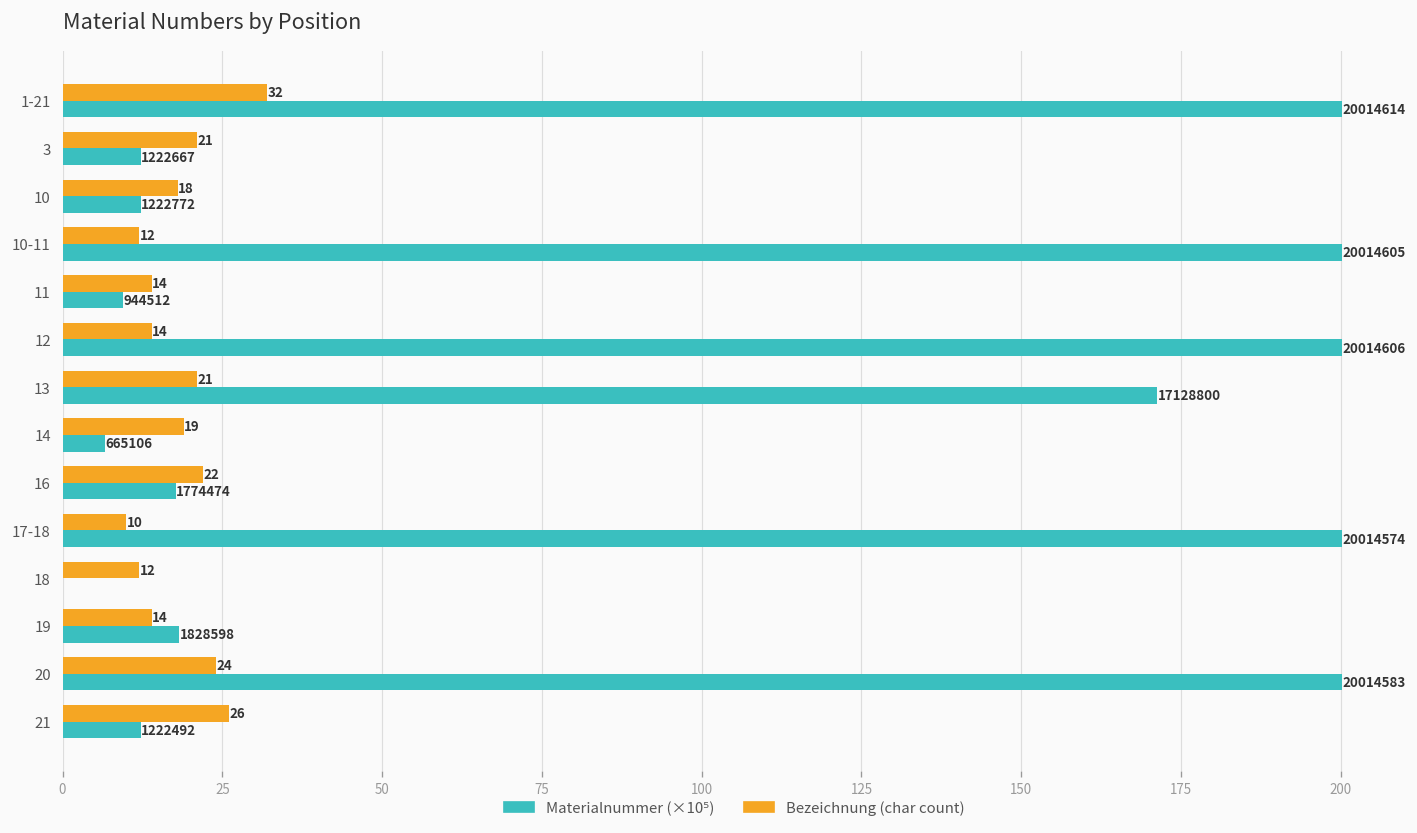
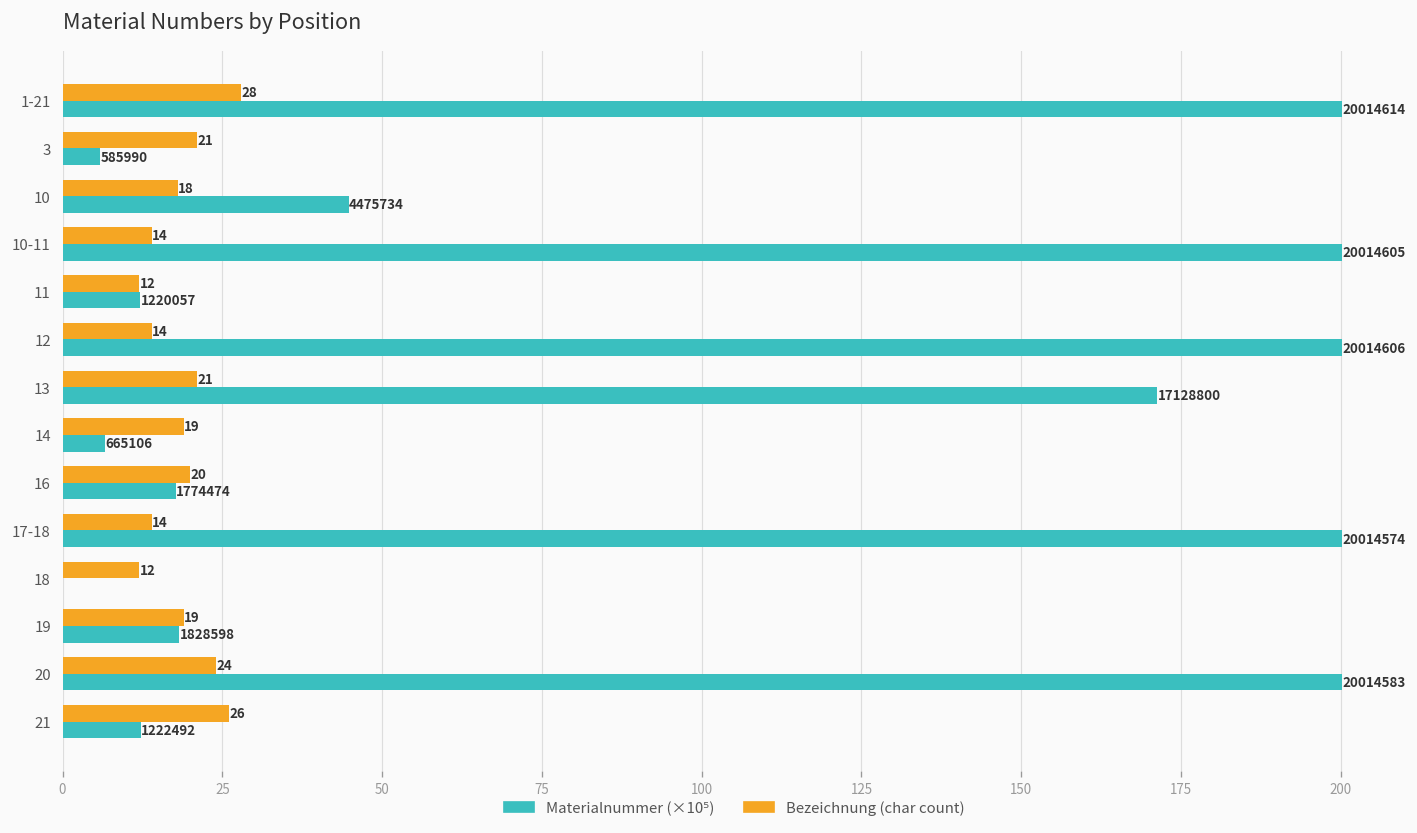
  {
    "Materialnummer (×10⁵)": {
-     "3": 1222667,
-     "10": 1222772,
-     "11": 944512
+     "3": 585990,
+     "10": 4475734,
+     "11": 1220057
    },
    "Bezeichnung (char count)": {
-     "1-21": 32,
+     "1-21": 28,
      "3": 21,
      "10": 18,
-     "10-11": 12,
-     "11": 14,
+     "10-11": 14,
+     "11": 12,
      "12": 14,
      "13": 21,
      "14": 19,
-     "16": 22,
-     "17-18": 10,
+     "16": 20,
+     "17-18": 14,
      "18": 12,
-     "19": 14,
+     "19": 19,
      "20": 24,
      "21": 26
    }
  }
